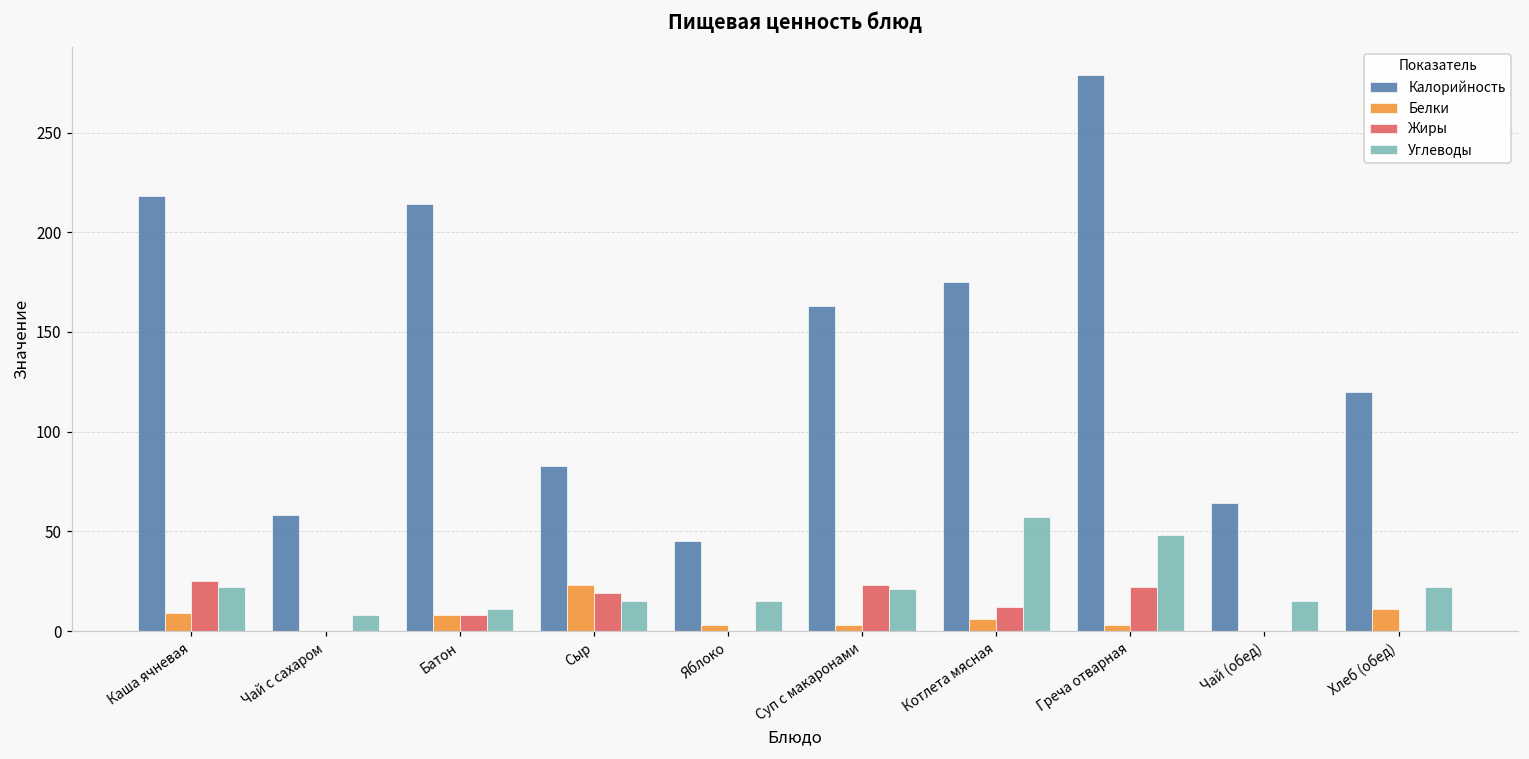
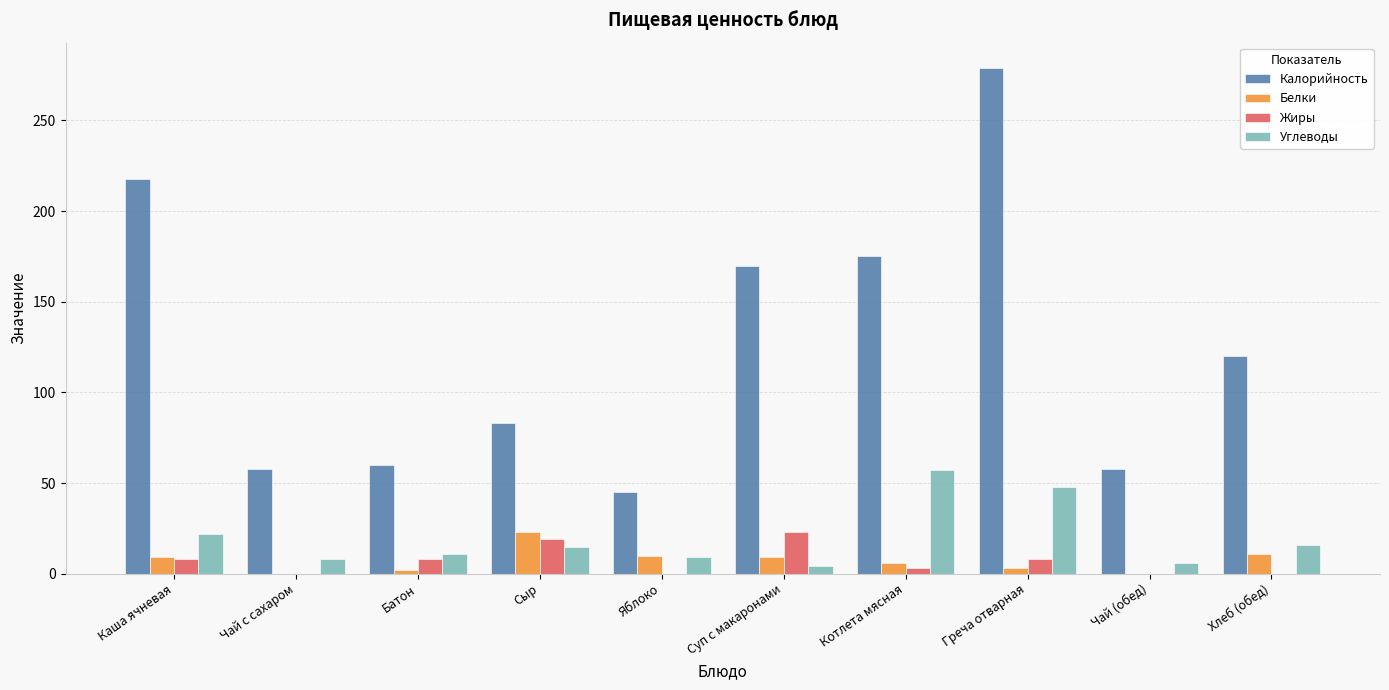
  {
    "Калорийность": {
      "Каша ячневая": 218,
      "Чай с сахаром": 58,
-     "Батон": 214,
+     "Батон": 60,
      "Сыр": 83,
      "Яблоко": 45,
-     "Суп с макаронами": 163,
+     "Суп с макаронами": 170,
      "Котлета мясная": 175,
      "Греча отварная": 279,
-     "Чай (обед)": 64,
+     "Чай (обед)": 58,
      "Хлеб (обед)": 120
    },
    "Белки": {
      "Каша ячневая": 9,
      "Чай с сахаром": 0,
-     "Батон": 8,
+     "Батон": 2,
      "Сыр": 23,
-     "Яблоко": 3,
-     "Суп с макаронами": 3,
+     "Яблоко": 10,
+     "Суп с макаронами": 9,
      "Котлета мясная": 6,
      "Греча отварная": 3,
      "Чай (обед)": 0,
      "Хлеб (обед)": 11
    },
    "Жиры": {
-     "Каша ячневая": 25,
+     "Каша ячневая": 8,
      "Чай с сахаром": 0,
      "Батон": 8,
      "Сыр": 19,
      "Яблоко": 0,
      "Суп с макаронами": 23,
-     "Котлета мясная": 12,
-     "Греча отварная": 22,
+     "Котлета мясная": 3,
+     "Греча отварная": 8,
      "Чай (обед)": 0,
      "Хлеб (обед)": 0
    },
    "Углеводы": {
      "Каша ячневая": 22,
      "Чай с сахаром": 8,
      "Батон": 11,
      "Сыр": 15,
-     "Яблоко": 15,
-     "Суп с макаронами": 21,
+     "Яблоко": 9,
+     "Суп с макаронами": 4,
      "Котлета мясная": 57,
      "Греча отварная": 48,
-     "Чай (обед)": 15,
-     "Хлеб (обед)": 22
+     "Чай (обед)": 6,
+     "Хлеб (обед)": 16
    }
  }
